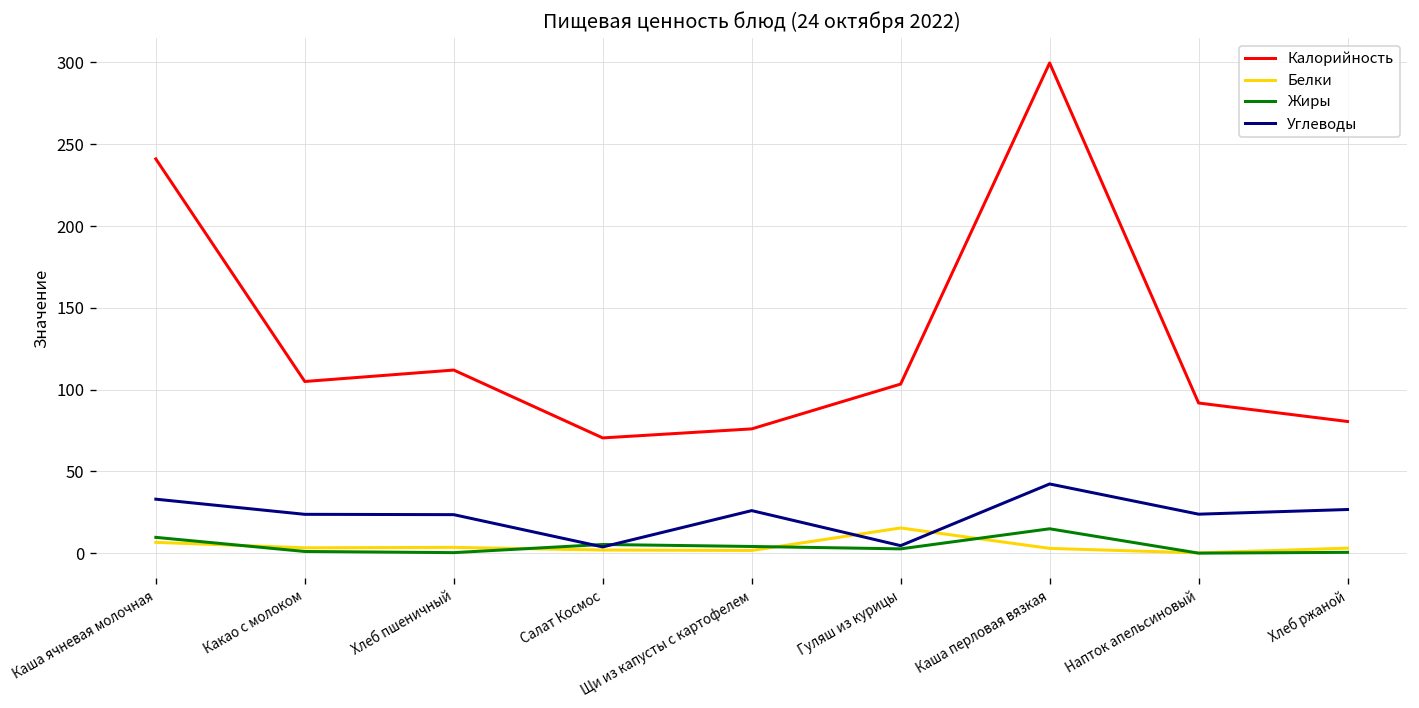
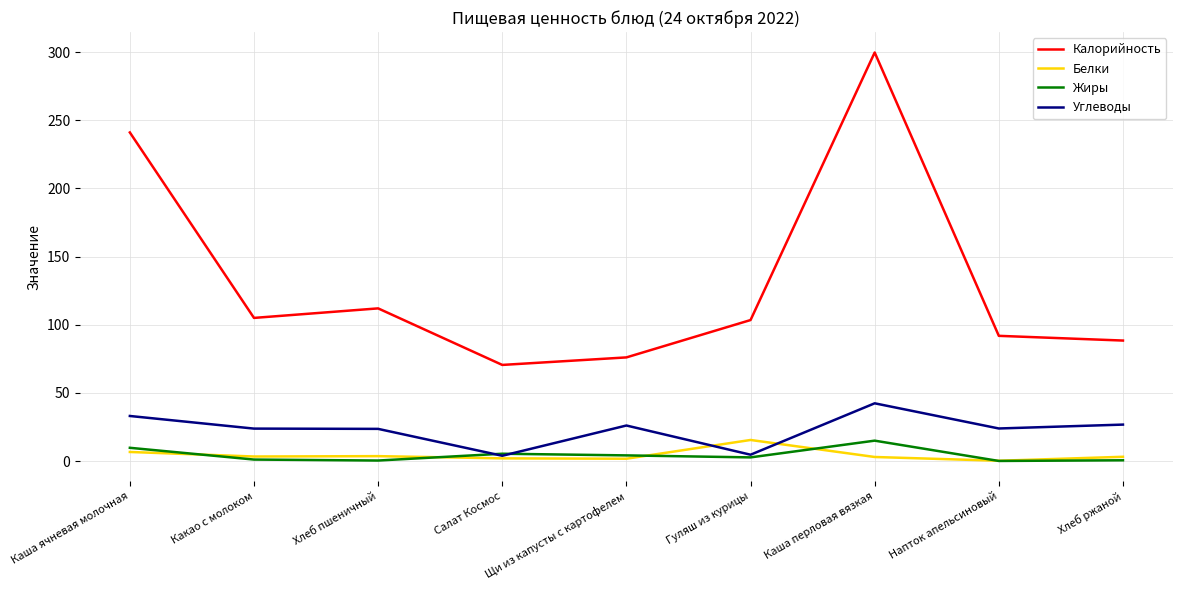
  {
    "Калорийность": {
      "Каша ячневая молочная": 241,
      "Какао с молоком": 105,
      "Хлеб пшеничный": 112,
      "Салат Космос": 70,
      "Щи из капусты с картофелем": 76,
      "Гуляш из курицы": 103,
      "Каша перловая вязкая": 300,
      "Напток апельсиновый": 92,
-     "Хлеб ржаной": 81
+     "Хлеб ржаной": 88
    },
    "Белки": {
      "Каша ячневая молочная": 7,
      "Какао с молоком": 3,
      "Хлеб пшеничный": 4,
      "Салат Космос": 2,
      "Щи из капусты с картофелем": 2,
      "Гуляш из курицы": 15,
      "Каша перловая вязкая": 3,
      "Хлеб ржаной": 3
    },
    "Жиры": {
      "Каша ячневая молочная": 10,
      "Какао с молоком": 1,
      "Хлеб пшеничный": 0,
      "Щи из капусты с картофелем": 4,
      "Гуляш из курицы": 3,
      "Каша перловая вязкая": 15,
      "Хлеб ржаной": 1
    },
    "Углеводы": {
      "Каша ячневая молочная": 33,
      "Какао с молоком": 24,
      "Хлеб пшеничный": 24,
      "Щи из капусты с картофелем": 26,
      "Гуляш из курицы": 5,
      "Каша перловая вязкая": 42,
      "Напток апельсиновый": 24,
      "Хлеб ржаной": 27
    }
  }
